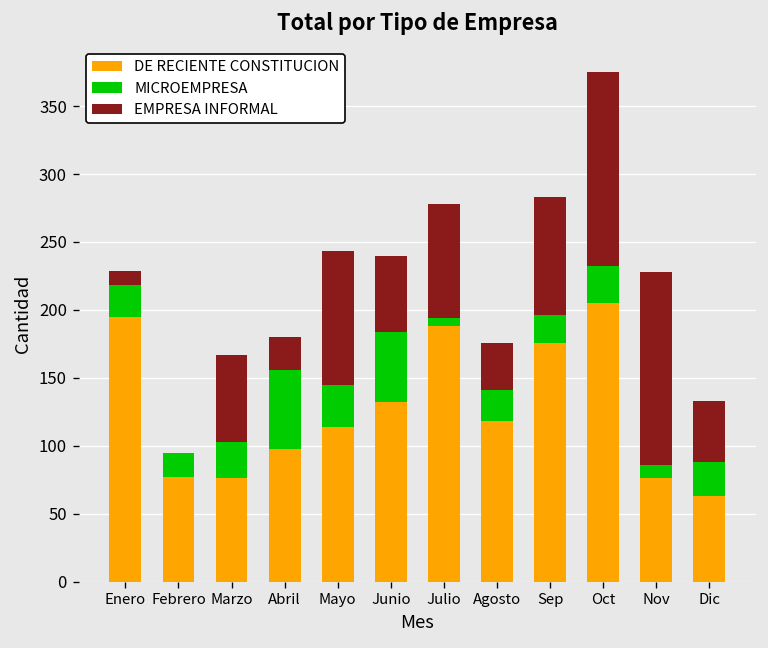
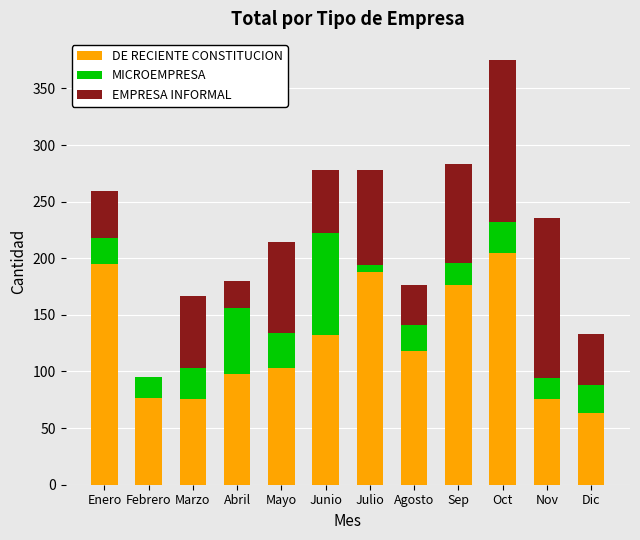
  {
    "DE RECIENTE CONSTITUCION": {
      "Enero": 195,
      "Febrero": 77,
      "Marzo": 76,
      "Abril": 98,
-     "Mayo": 114,
+     "Mayo": 103,
      "Junio": 132,
      "Julio": 188,
      "Agosto": 118,
      "Sep": 176,
      "Oct": 205,
      "Nov": 76,
      "Dic": 63
    },
    "MICROEMPRESA": {
      "Enero": 23,
      "Febrero": 18,
      "Marzo": 27,
      "Abril": 58,
      "Mayo": 31,
-     "Junio": 52,
+     "Junio": 90,
      "Julio": 6,
      "Agosto": 23,
      "Sep": 20,
      "Oct": 27,
-     "Nov": 10,
+     "Nov": 18,
      "Dic": 25
    },
    "EMPRESA INFORMAL": {
-     "Enero": 11,
+     "Enero": 41,
      "Febrero": 0,
      "Marzo": 64,
      "Abril": 24,
-     "Mayo": 98,
+     "Mayo": 80,
      "Junio": 56,
      "Julio": 84,
      "Agosto": 35,
      "Sep": 87,
      "Oct": 143,
      "Nov": 142,
      "Dic": 45
    }
  }
